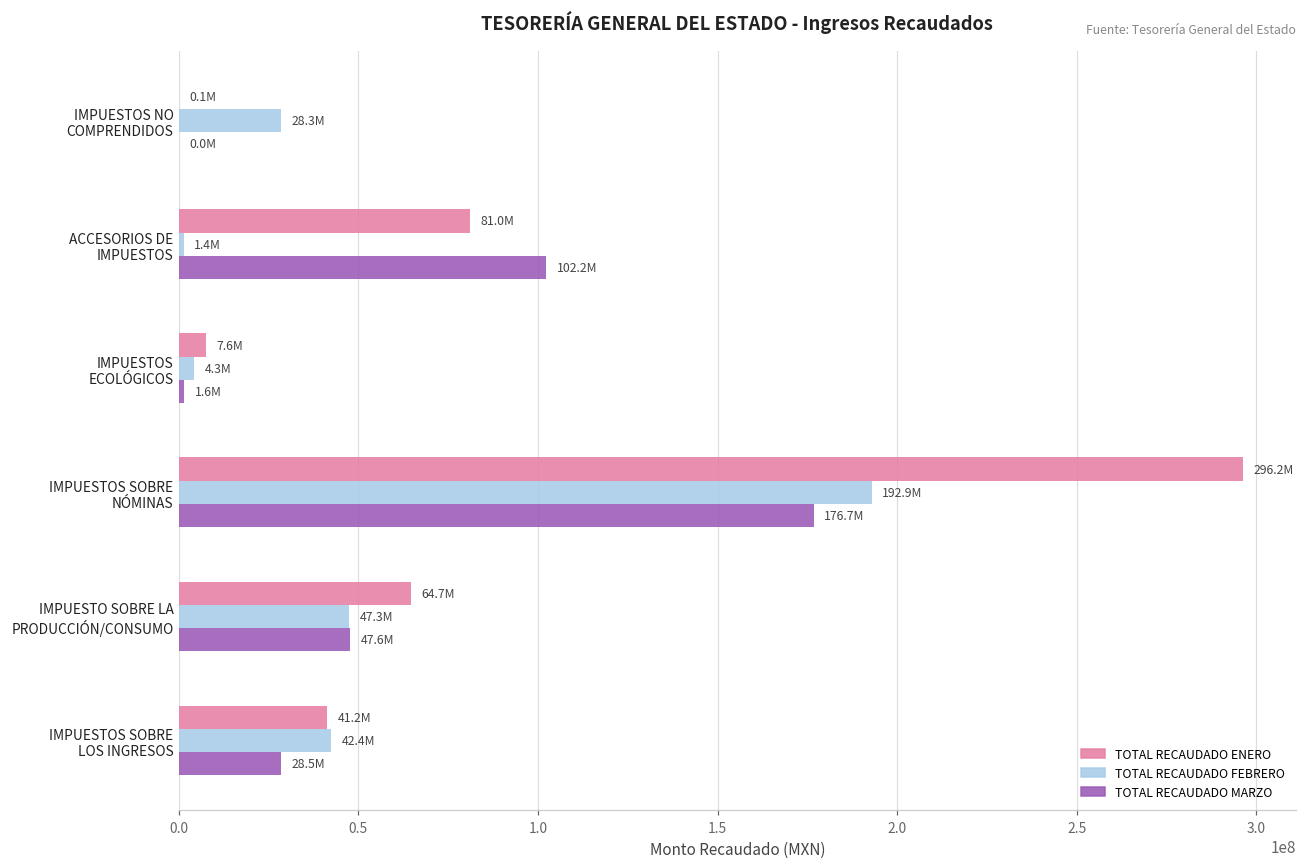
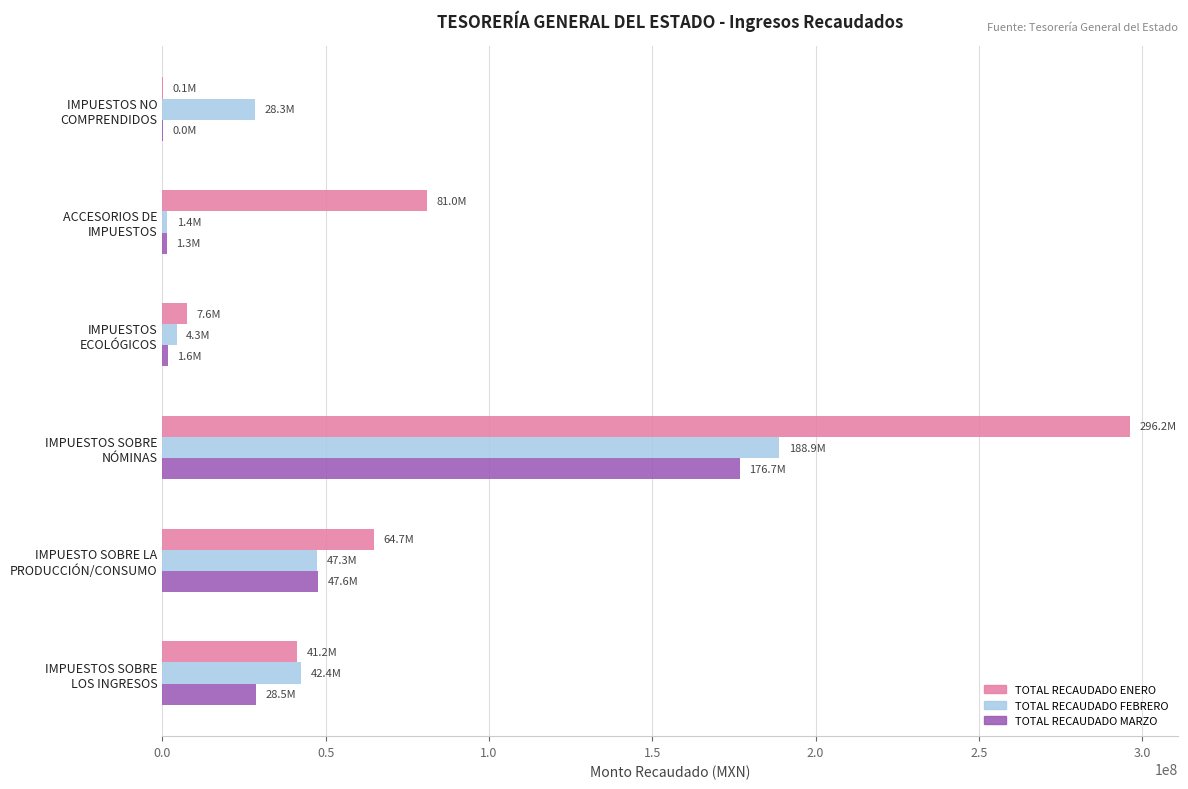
  {
    "TOTAL RECAUDADO ENERO": {
      "IMPUESTOS NO COMPRENDIDOS": "0.1M",
      "ACCESORIOS DE IMPUESTOS": "81.0M",
      "IMPUESTOS ECOLÓGICOS": "7.6M",
      "IMPUESTOS SOBRE NÓMINAS": "296.2M",
      "IMPUESTO SOBRE LA PRODUCCIÓN/CONSUMO": "64.7M",
      "IMPUESTOS SOBRE LOS INGRESOS": "41.2M"
    },
    "TOTAL RECAUDADO FEBRERO": {
      "IMPUESTOS NO COMPRENDIDOS": "28.3M",
      "ACCESORIOS DE IMPUESTOS": "1.4M",
      "IMPUESTOS ECOLÓGICOS": "4.3M",
-     "IMPUESTOS SOBRE NÓMINAS": "192.9M",
+     "IMPUESTOS SOBRE NÓMINAS": "188.9M",
      "IMPUESTO SOBRE LA PRODUCCIÓN/CONSUMO": "47.3M",
      "IMPUESTOS SOBRE LOS INGRESOS": "42.4M"
    },
    "TOTAL RECAUDADO MARZO": {
-     "ACCESORIOS DE IMPUESTOS": "102.2M",
+     "ACCESORIOS DE IMPUESTOS": "1.3M",
      "IMPUESTOS ECOLÓGICOS": "1.6M",
      "IMPUESTOS SOBRE NÓMINAS": "176.7M",
      "IMPUESTO SOBRE LA PRODUCCIÓN/CONSUMO": "47.6M",
      "IMPUESTOS SOBRE LOS INGRESOS": "28.5M"
    }
  }
